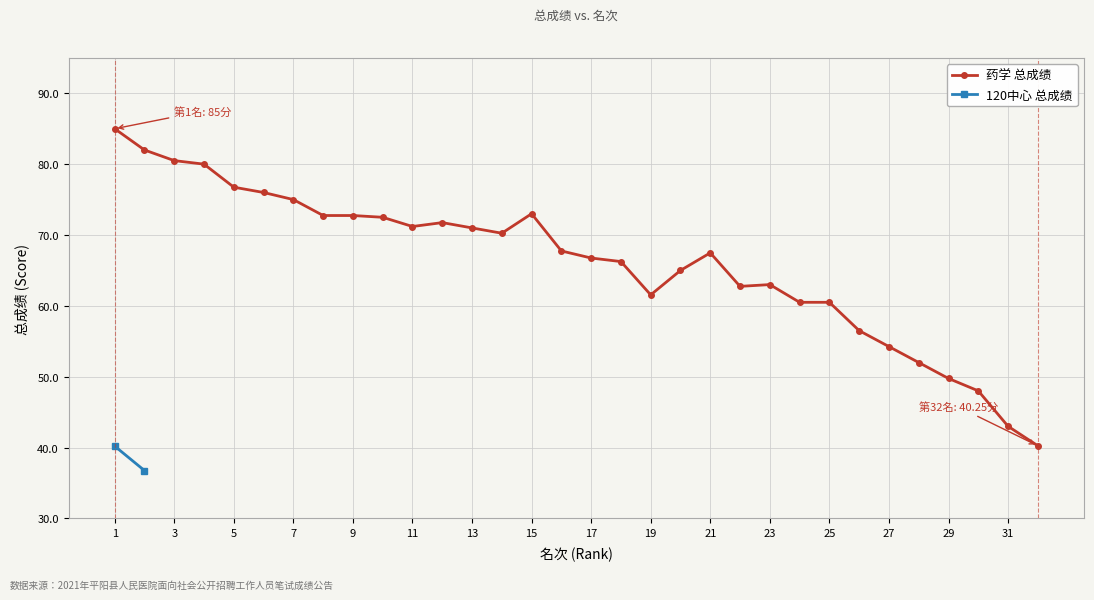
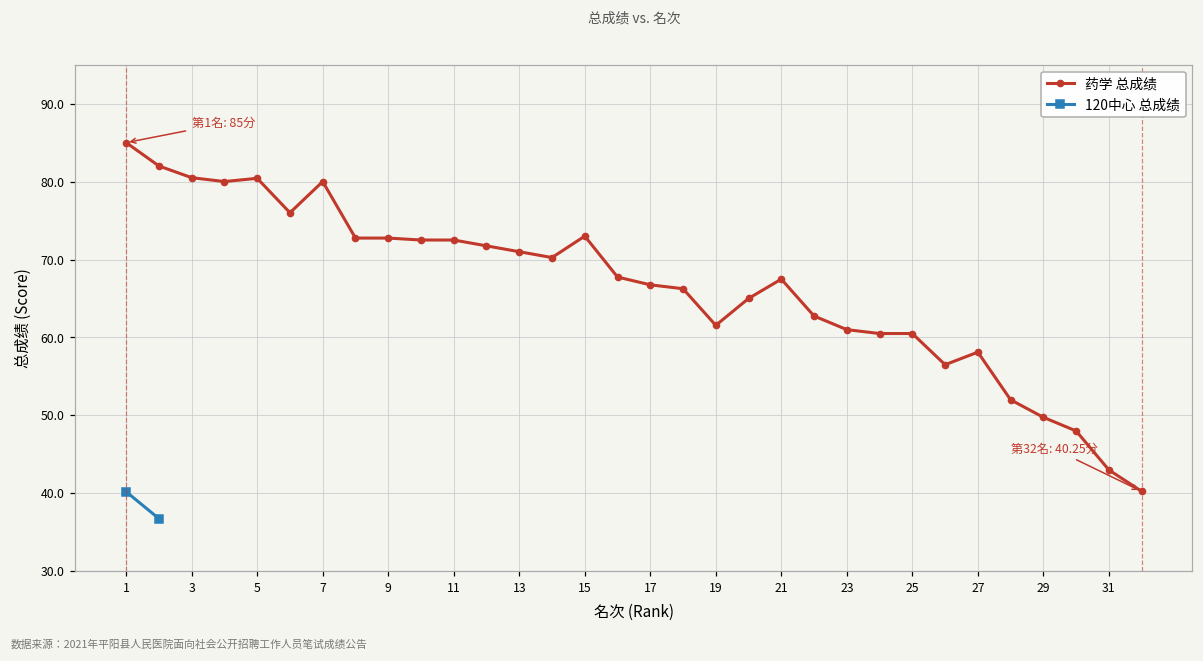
  {
    "药学 总成绩": {
      "3": 81,
-     "5": 77,
-     "7": 75,
+     "5": 80,
+     "7": 80,
      "9": 73,
-     "11": 71,
+     "11": 73,
      "13": 71,
      "15": 73,
      "17": 67,
      "19": 62,
      "21": 67,
-     "23": 63,
+     "23": 61,
      "25": 61,
-     "27": 54,
+     "27": 58,
      "29": 50
    },
    "120中心 总成绩": {
      "1": 40
    }
  }
